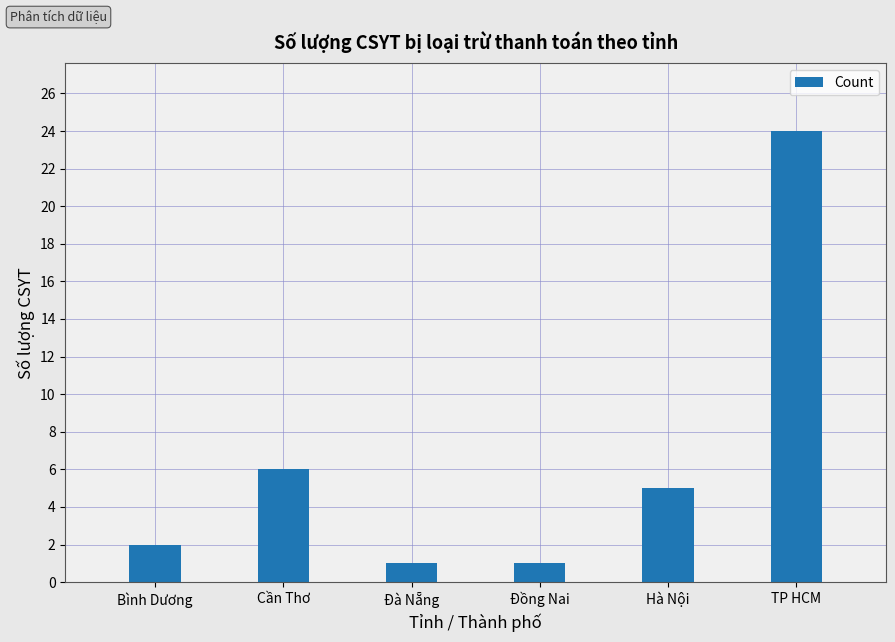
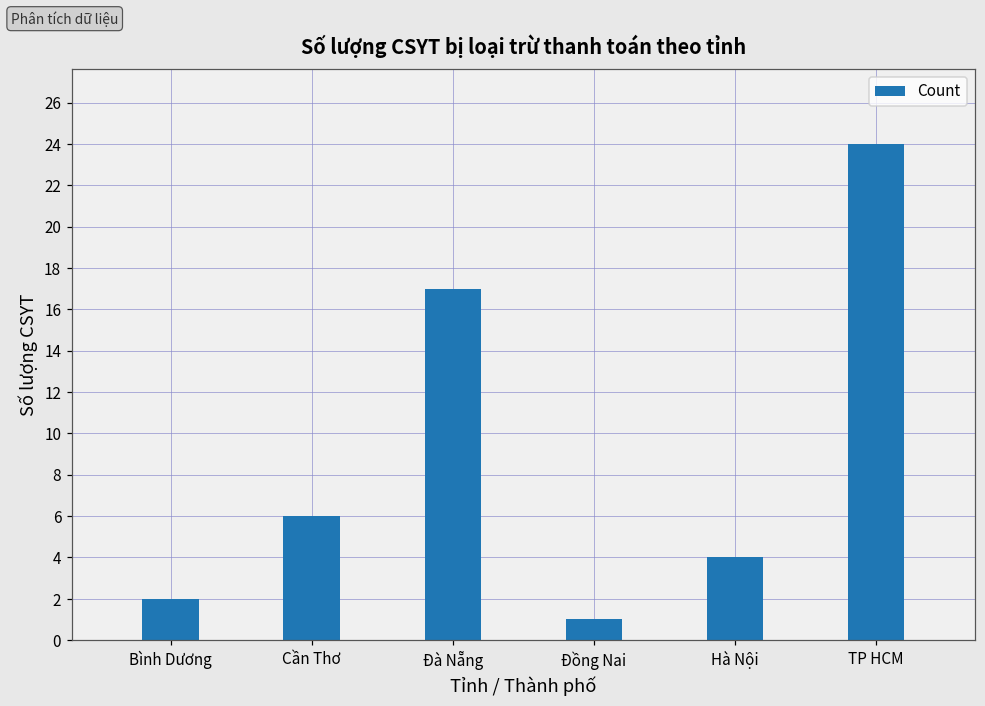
  {
    "Bình Dương": 2,
    "Cần Thơ": 6,
-   "Đà Nẵng": 1,
+   "Đà Nẵng": 17,
    "Đồng Nai": 1,
-   "Hà Nội": 5,
+   "Hà Nội": 4,
    "TP HCM": 24
  }
